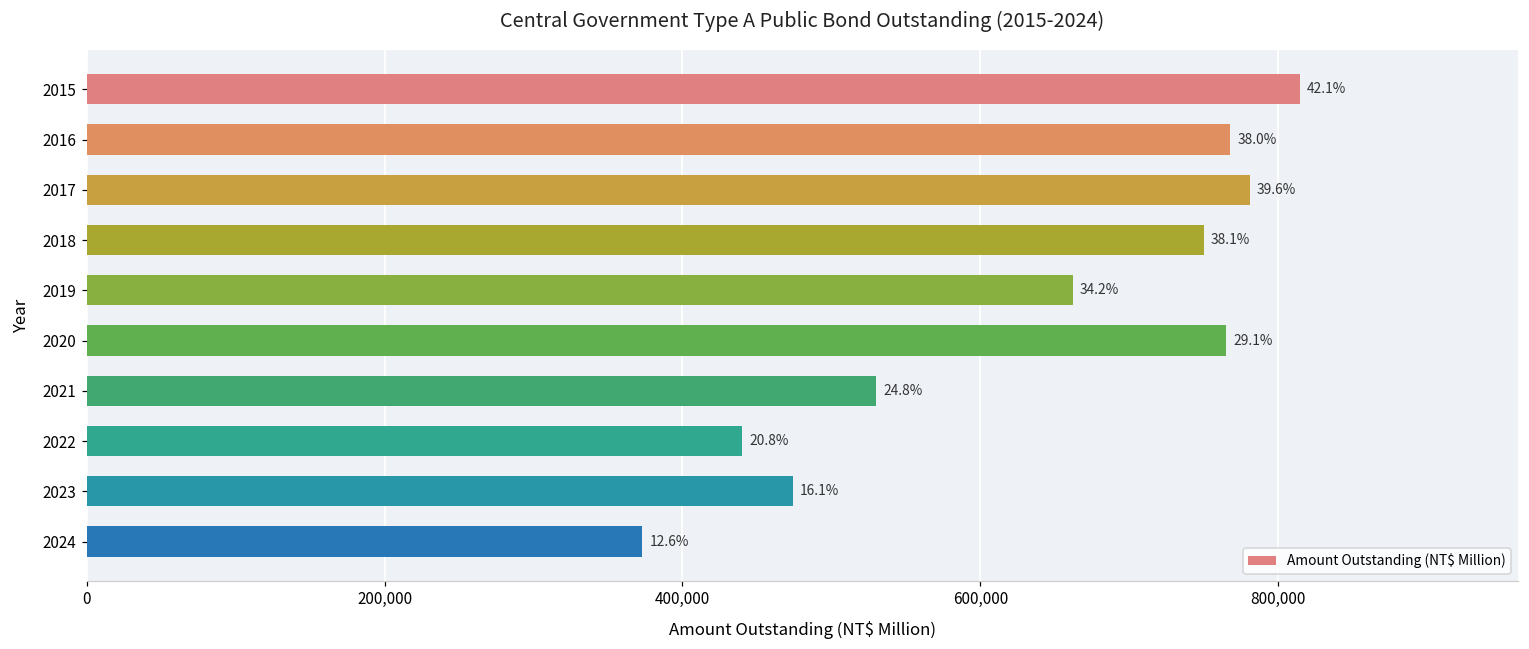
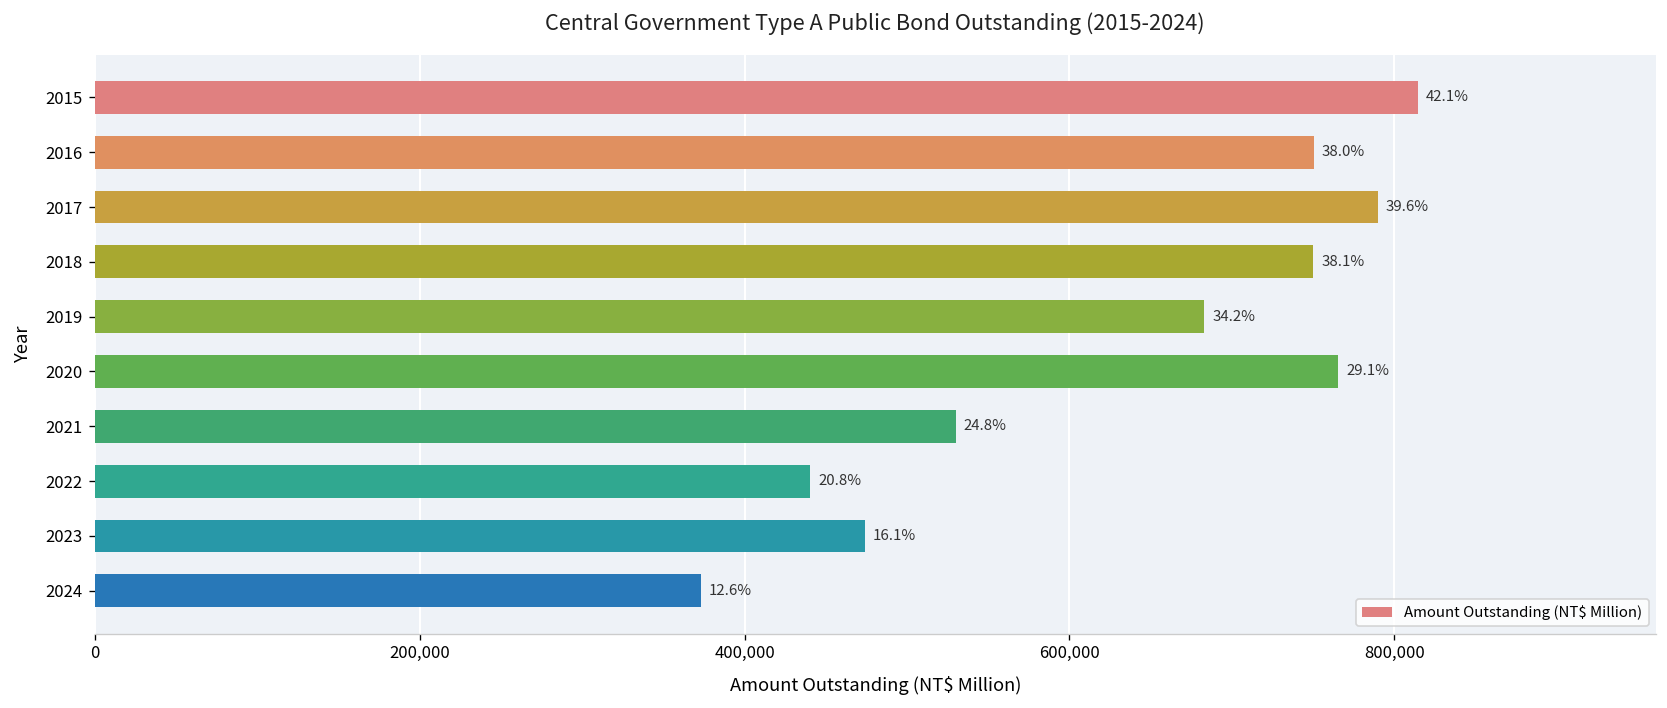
  {
-   "2016": "768,000",
-   "2017": "781,000",
-   "2019": "662,000"
+   "2016": "750,000",
+   "2017": "790,000",
+   "2019": "683,000"
  }
